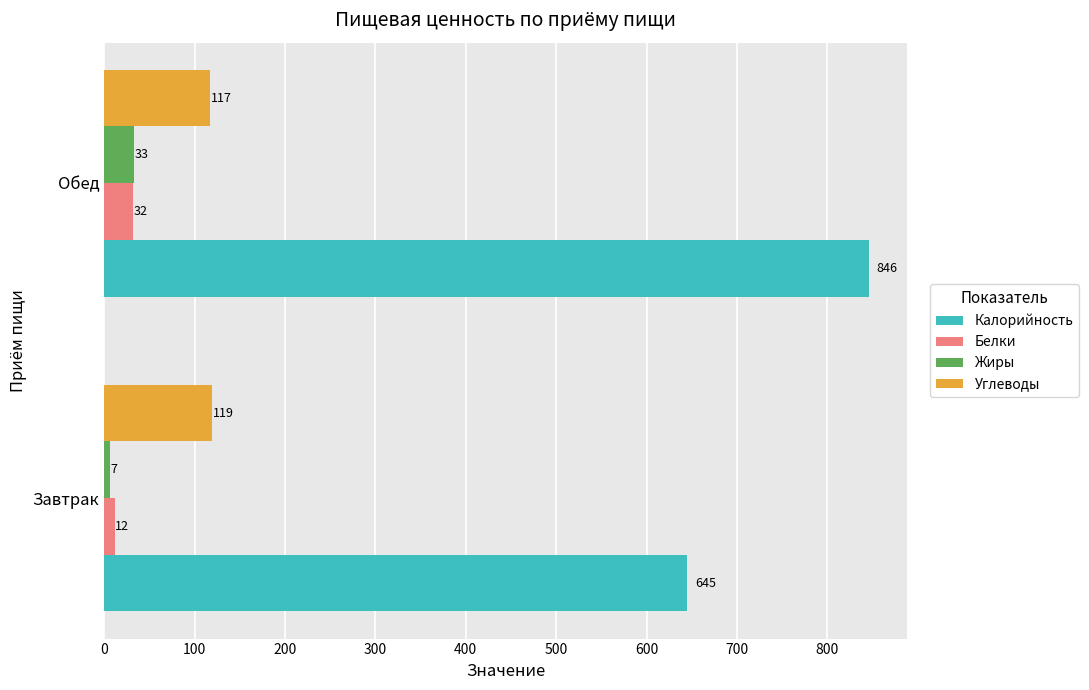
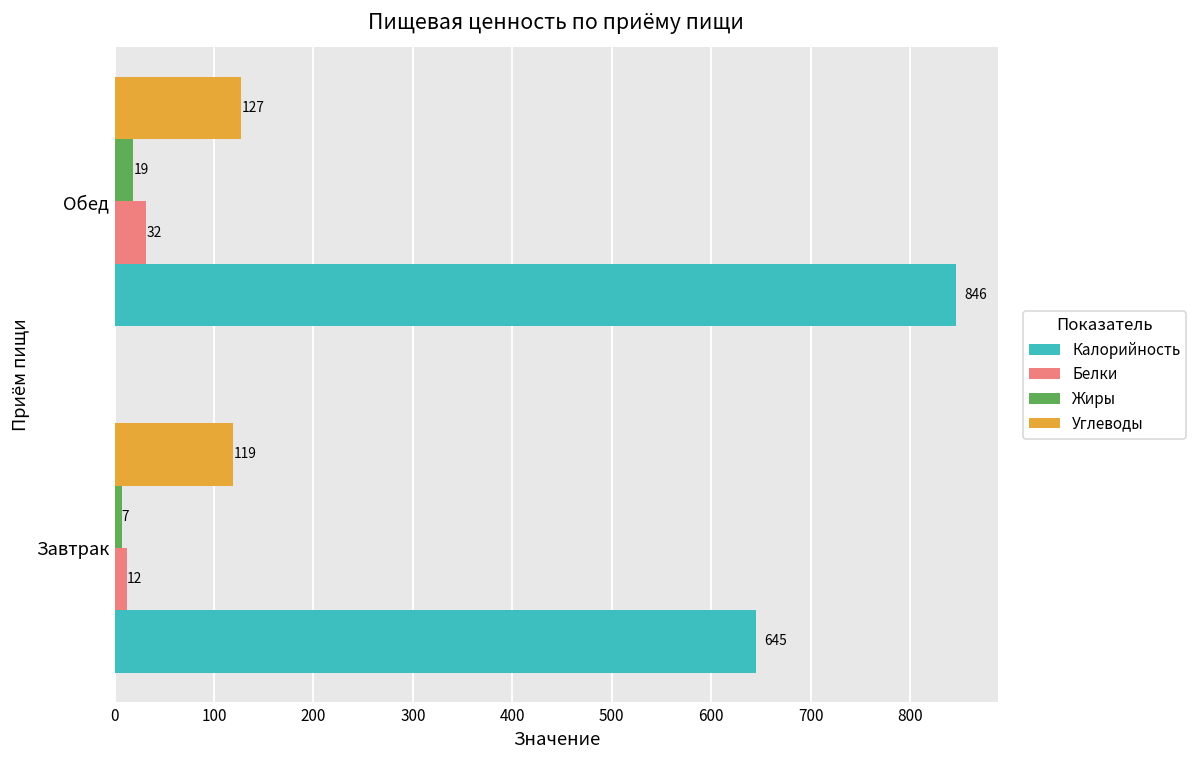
  {
    "Калорийность": {
      "Обед": 846,
      "Завтрак": 645
    },
    "Белки": {
      "Обед": 32,
      "Завтрак": 12
    },
    "Жиры": {
-     "Обед": 33,
+     "Обед": 19,
      "Завтрак": 7
    },
    "Углеводы": {
-     "Обед": 117,
+     "Обед": 127,
      "Завтрак": 119
    }
  }
